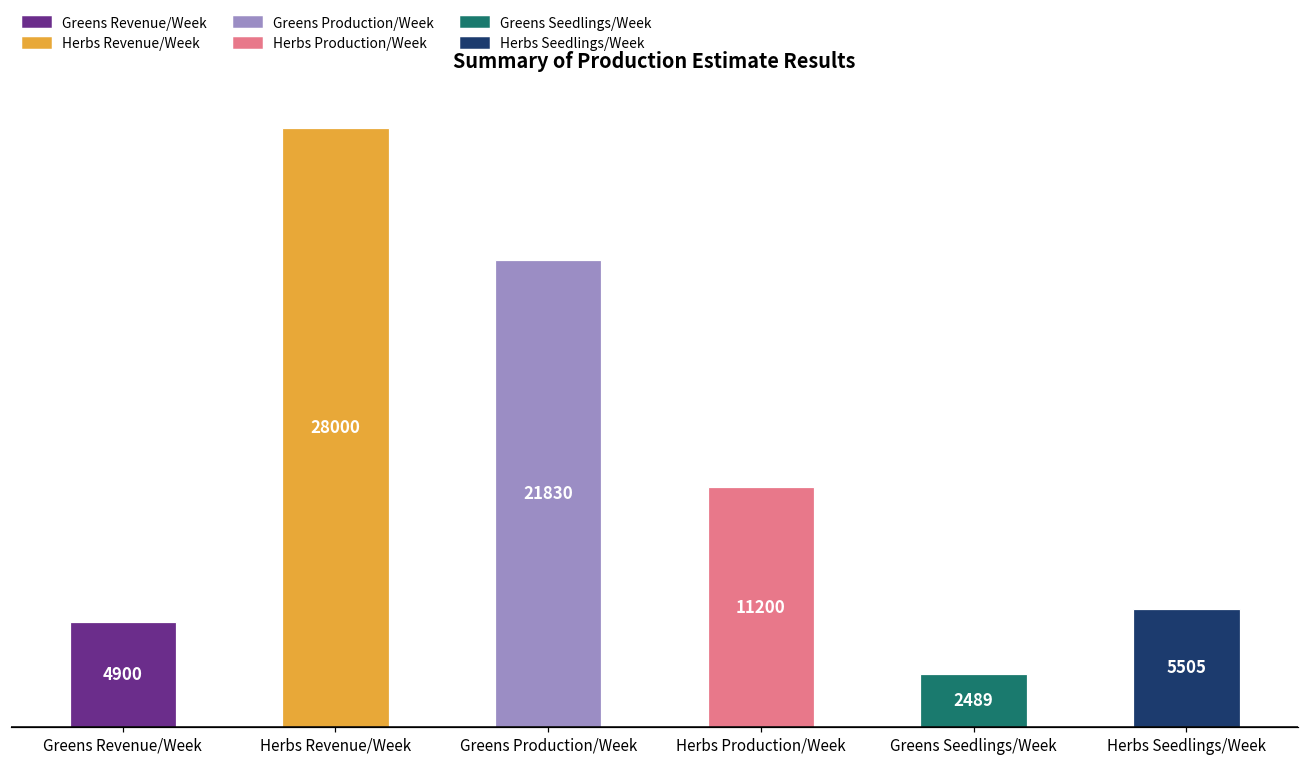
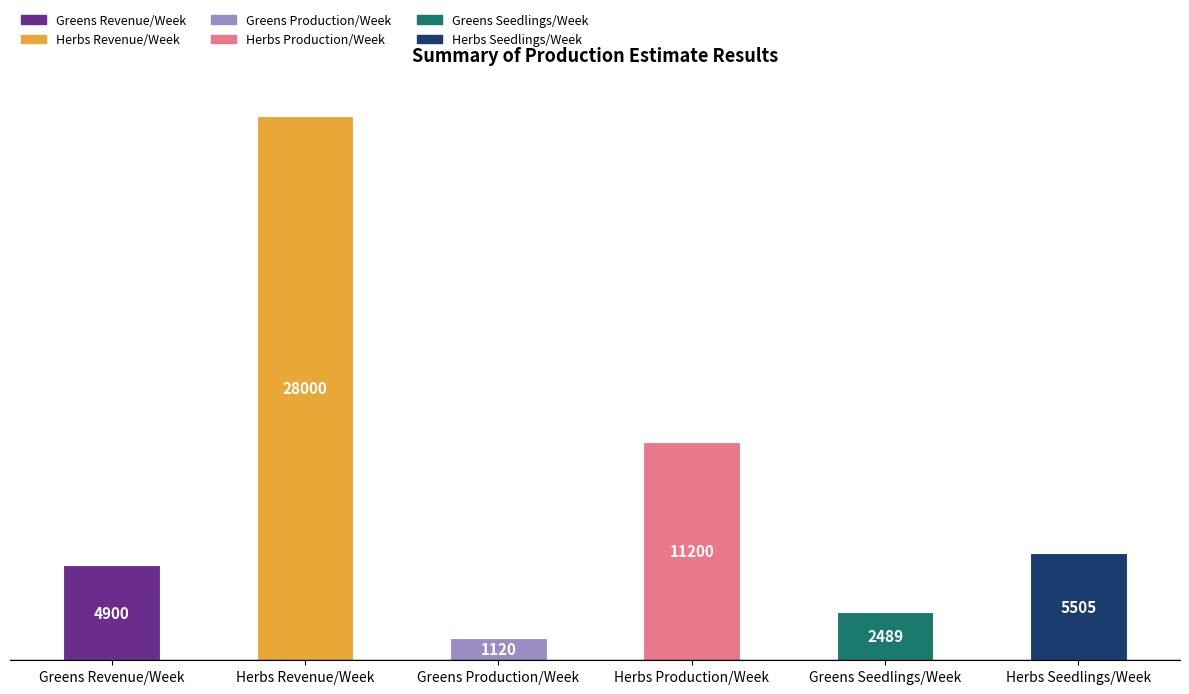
  {
    "Greens Revenue/Week": 4900,
    "Herbs Revenue/Week": 28000,
-   "Greens Production/Week": 21830,
+   "Greens Production/Week": 1120,
    "Herbs Production/Week": 11200,
    "Greens Seedlings/Week": 2489,
    "Herbs Seedlings/Week": 5505
  }
